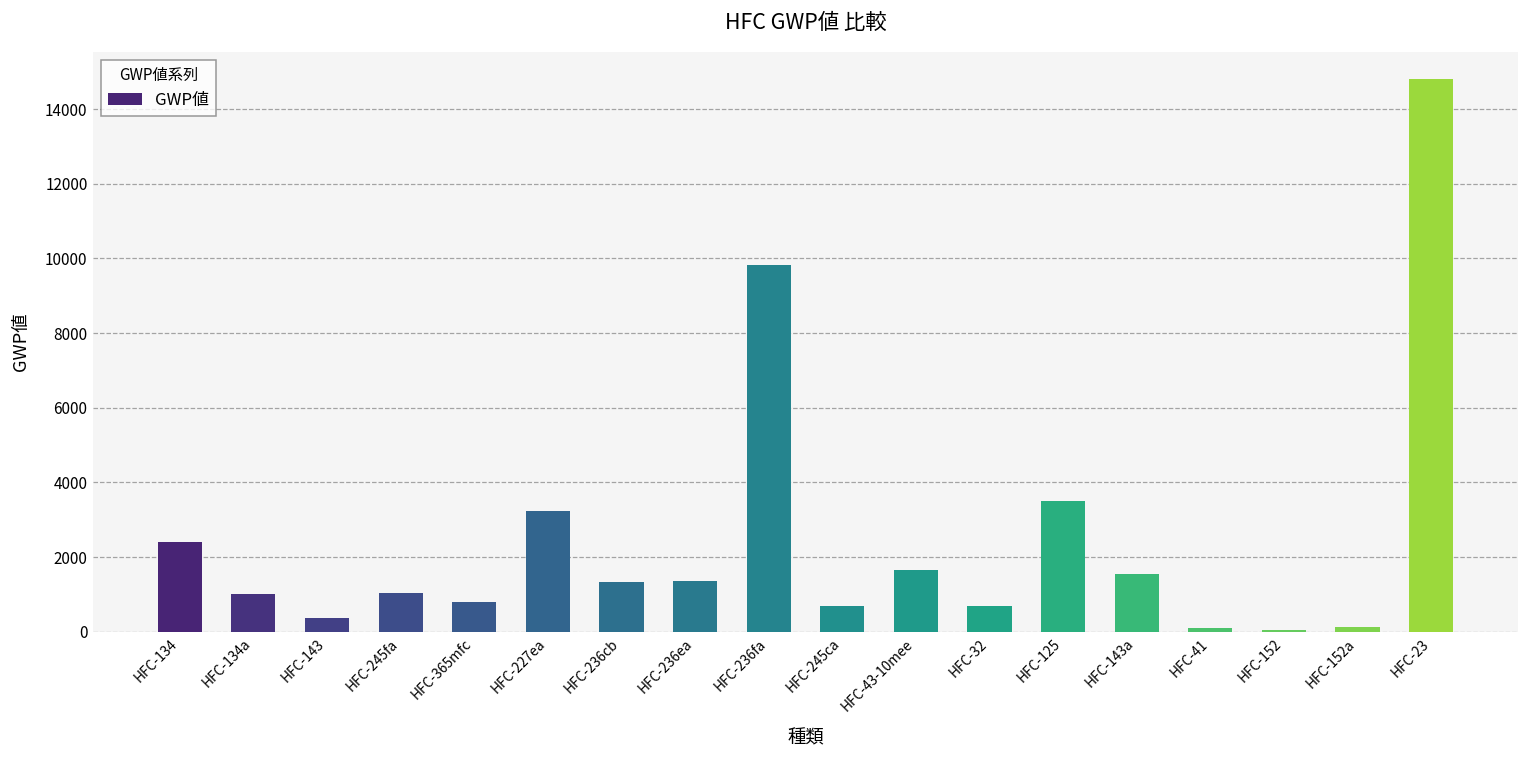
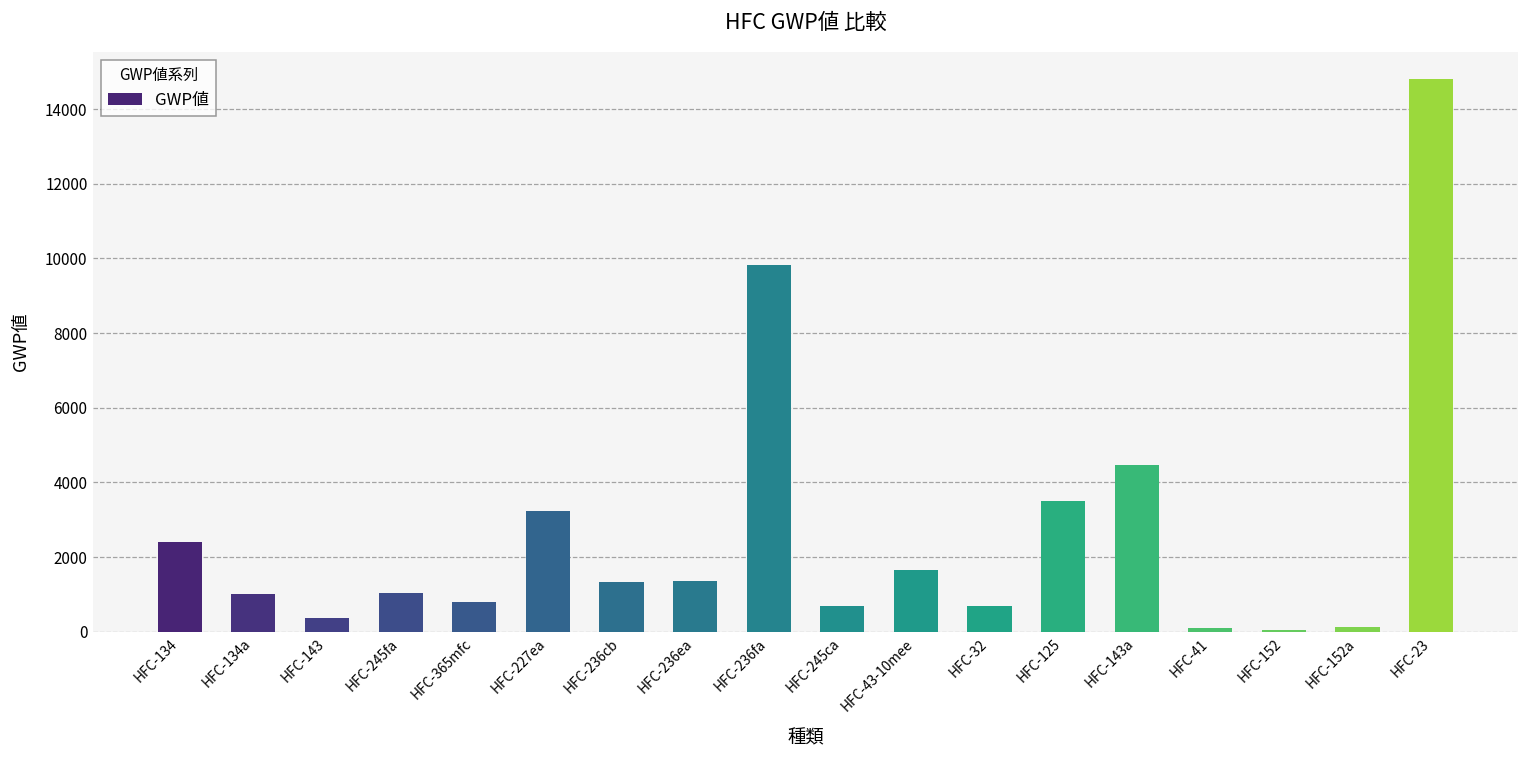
  {
    "HFC-134": 2400,
    "HFC-134a": 1000,
    "HFC-143": 400,
    "HFC-245fa": 1000,
    "HFC-365mfc": 800,
    "HFC-227ea": 3200,
    "HFC-236cb": 1300,
    "HFC-236ea": 1400,
    "HFC-236fa": 9800,
    "HFC-245ca": 700,
    "HFC-43-10mee": 1600,
    "HFC-32": 700,
    "HFC-125": 3500,
-   "HFC-143a": 1600,
+   "HFC-143a": 4500,
    "HFC-41": 100,
    "HFC-152a": 100,
    "HFC-23": 14800
  }
